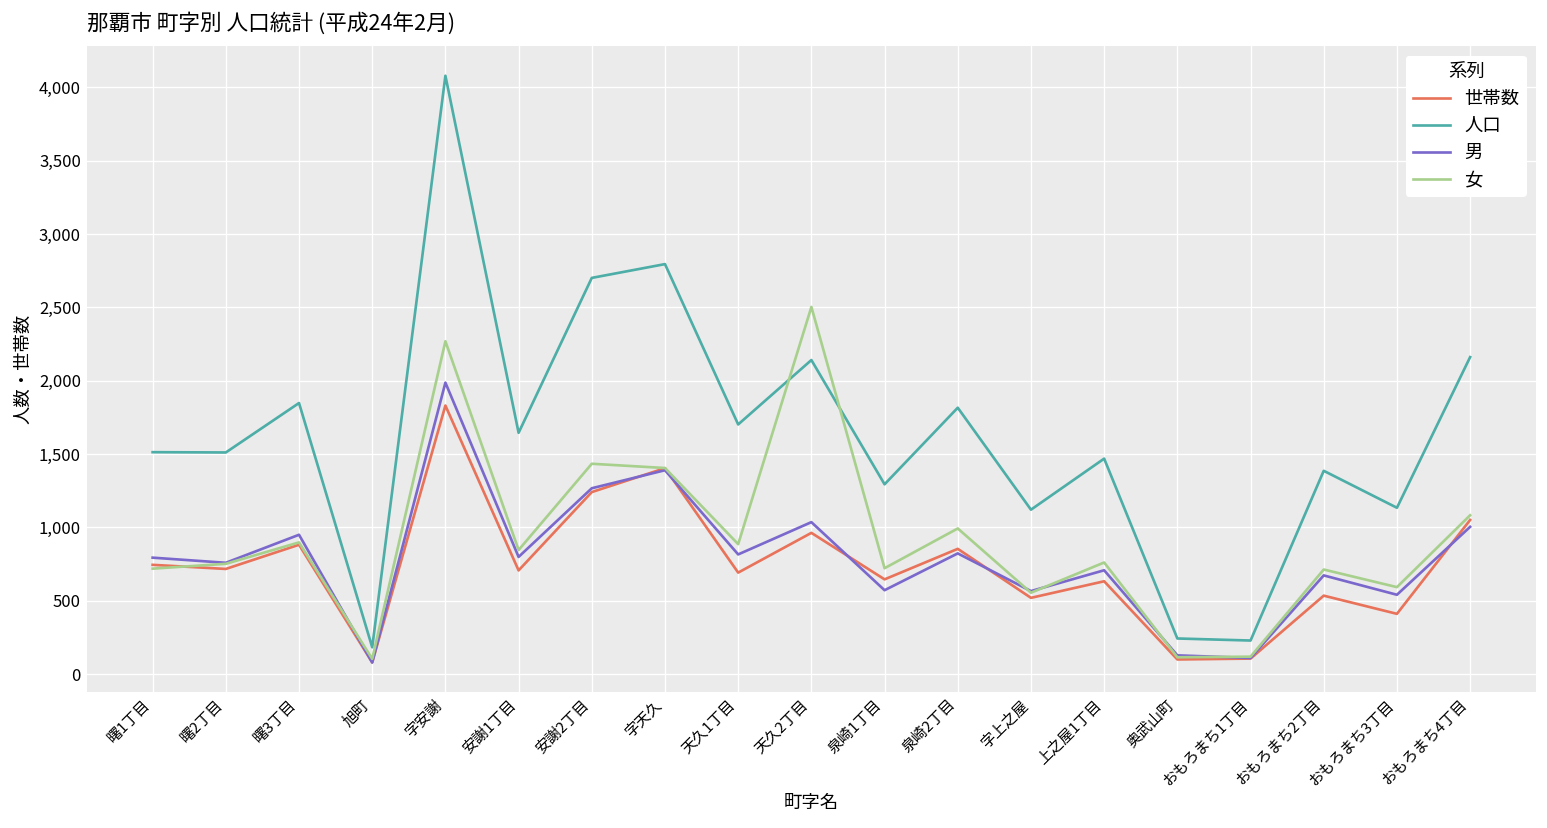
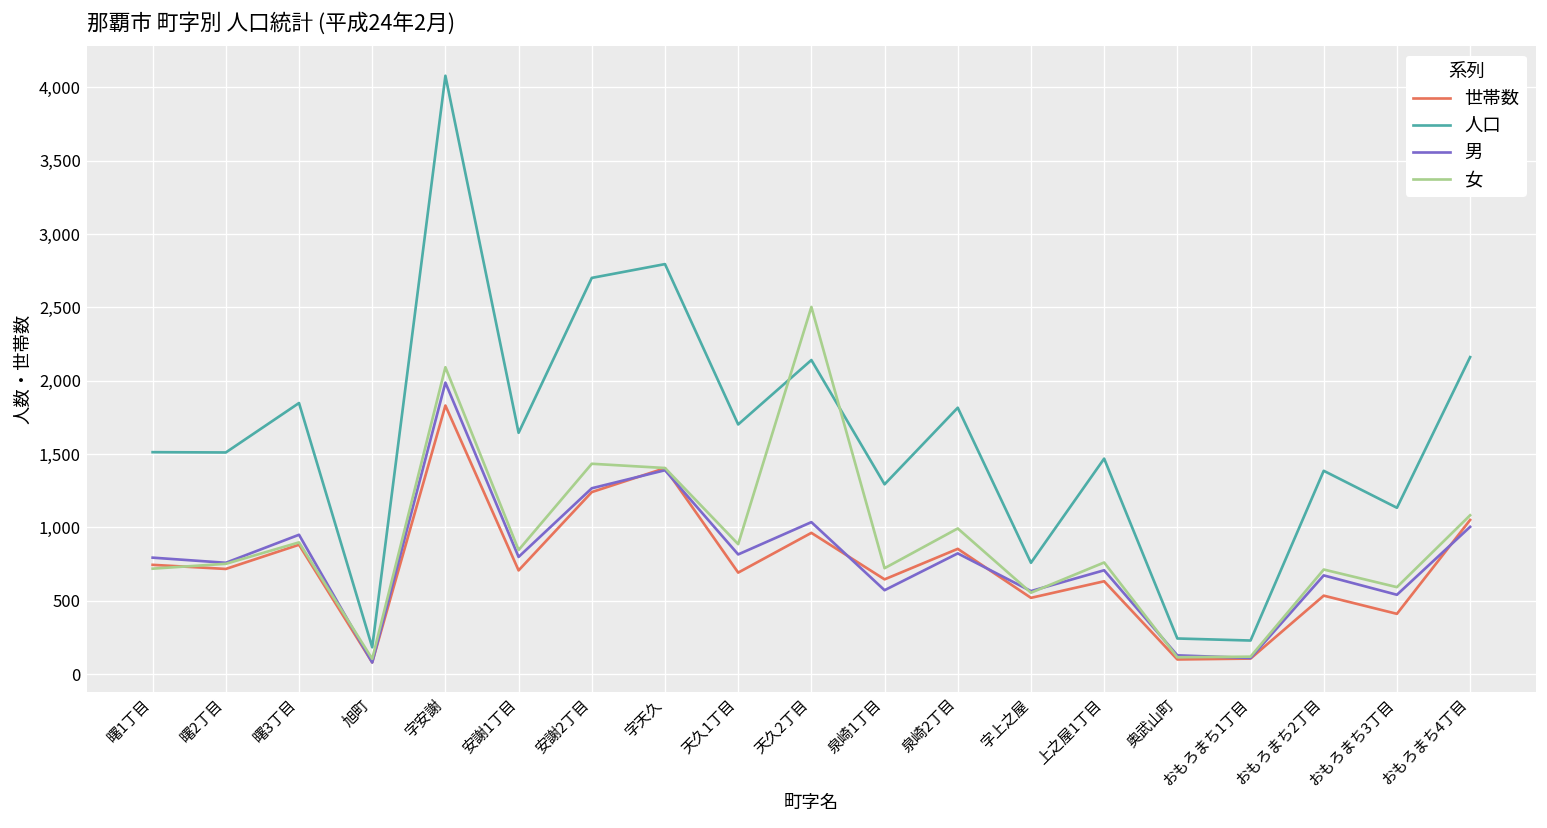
  {
    "世帯数": {
      "曙1丁目": "750",
      "曙2丁目": "720",
      "字安謝": "1,830",
      "安謝1丁目": "710",
      "安謝2丁目": "1,240",
      "天久1丁目": "690",
      "天久2丁目": "960",
      "泉崎1丁目": "650",
      "泉崎2丁目": "850",
      "字上之屋": "520",
      "上之屋1丁目": "630",
      "おもろまち2丁目": "540",
      "おもろまち3丁目": "410",
      "おもろまち4丁目": "1,050"
    },
    "人口": {
      "曙1丁目": "1,510",
      "曙2丁目": "1,510",
      "曙3丁目": "1,850",
      "旭町": "180",
      "字安謝": "4,080",
      "安謝1丁目": "1,650",
      "安謝2丁目": "2,700",
      "字天久": "2,800",
      "天久1丁目": "1,700",
      "天久2丁目": "2,140",
      "泉崎1丁目": "1,290",
      "泉崎2丁目": "1,820",
-     "字上之屋": "1,120",
+     "字上之屋": "760",
      "上之屋1丁目": "1,470",
      "奥武山町": "240",
      "おもろまち1丁目": "230",
      "おもろまち2丁目": "1,390",
      "おもろまち3丁目": "1,130",
      "おもろまち4丁目": "2,160"
    },
    "男": {
      "曙1丁目": "790",
      "曙3丁目": "950",
      "字安謝": "1,990",
      "安謝1丁目": "800",
      "安謝2丁目": "1,270",
      "天久1丁目": "820",
      "天久2丁目": "1,040",
      "泉崎1丁目": "570",
      "泉崎2丁目": "820",
      "上之屋1丁目": "710",
      "おもろまち2丁目": "670",
      "おもろまち3丁目": "540",
      "おもろまち4丁目": "1,000"
    },
    "女": {
      "曙1丁目": "720",
      "旭町": "100",
-     "字安謝": "2,270",
+     "字安謝": "2,090",
      "安謝1丁目": "850",
      "安謝2丁目": "1,430",
      "天久1丁目": "890",
      "天久2丁目": "2,500",
      "泉崎1丁目": "720",
      "泉崎2丁目": "990",
      "上之屋1丁目": "760",
      "おもろまち2丁目": "710",
      "おもろまち3丁目": "590",
      "おもろまち4丁目": "1,080"
    }
  }
